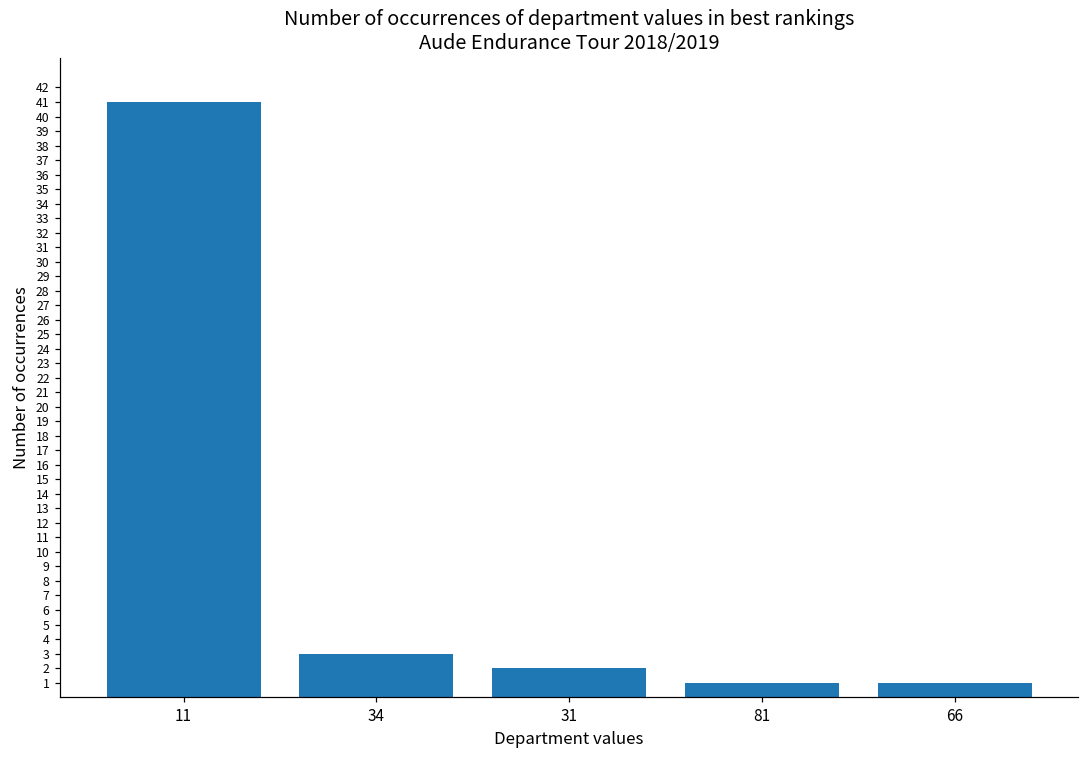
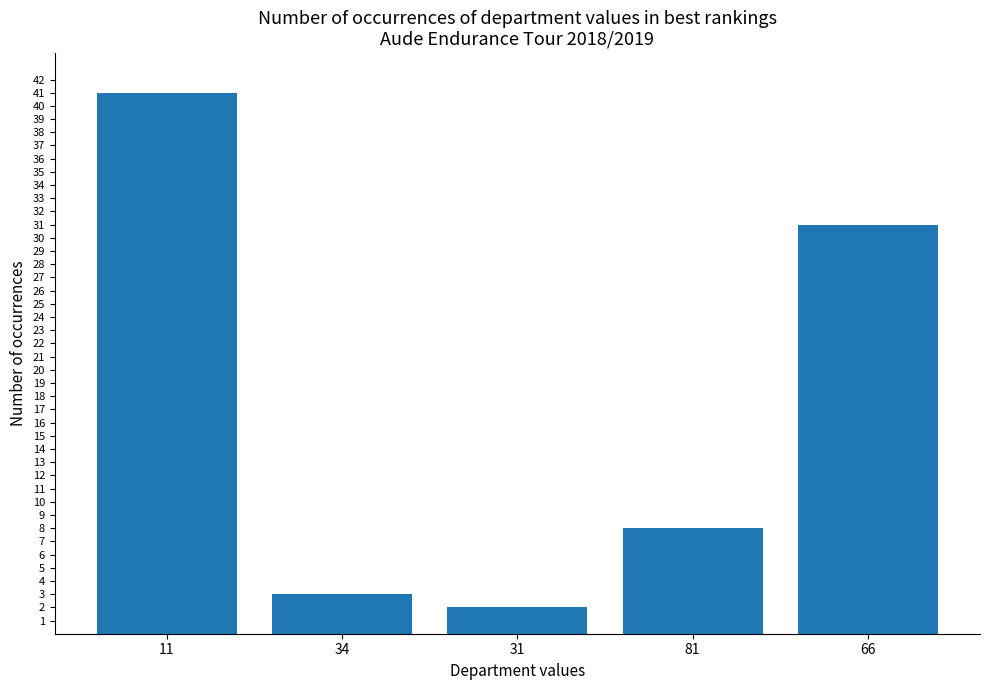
  {
    "11": 41,
    "34": 3,
    "31": 2,
-   "81": 1,
-   "66": 1
+   "81": 8,
+   "66": 31
  }
